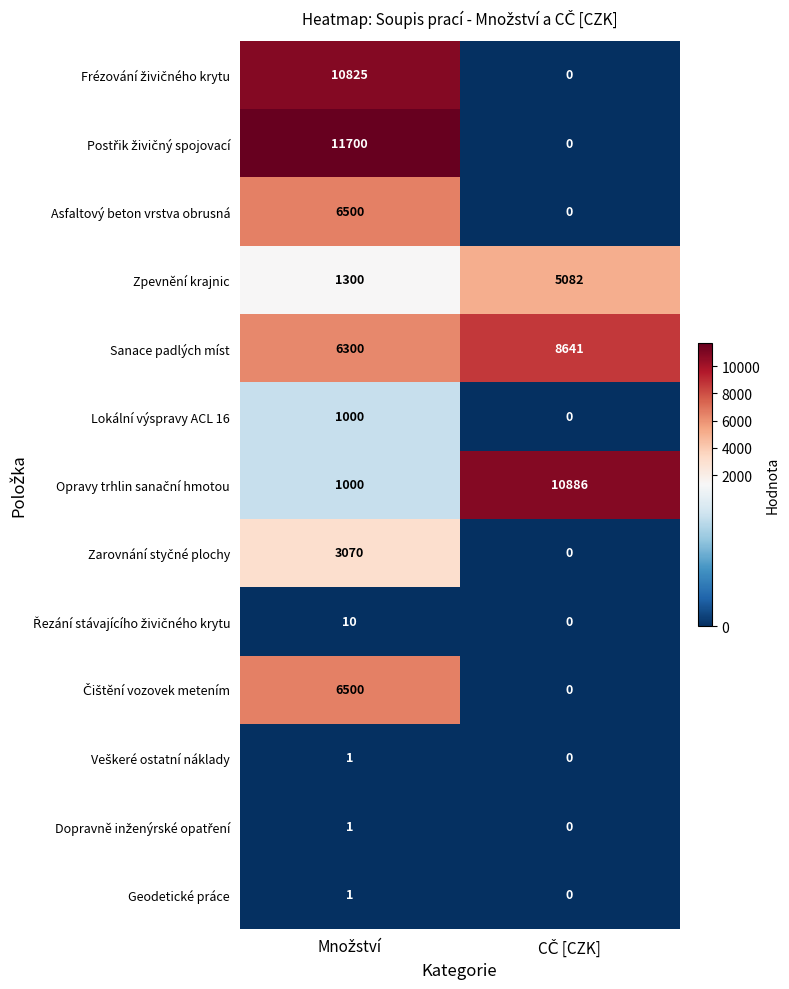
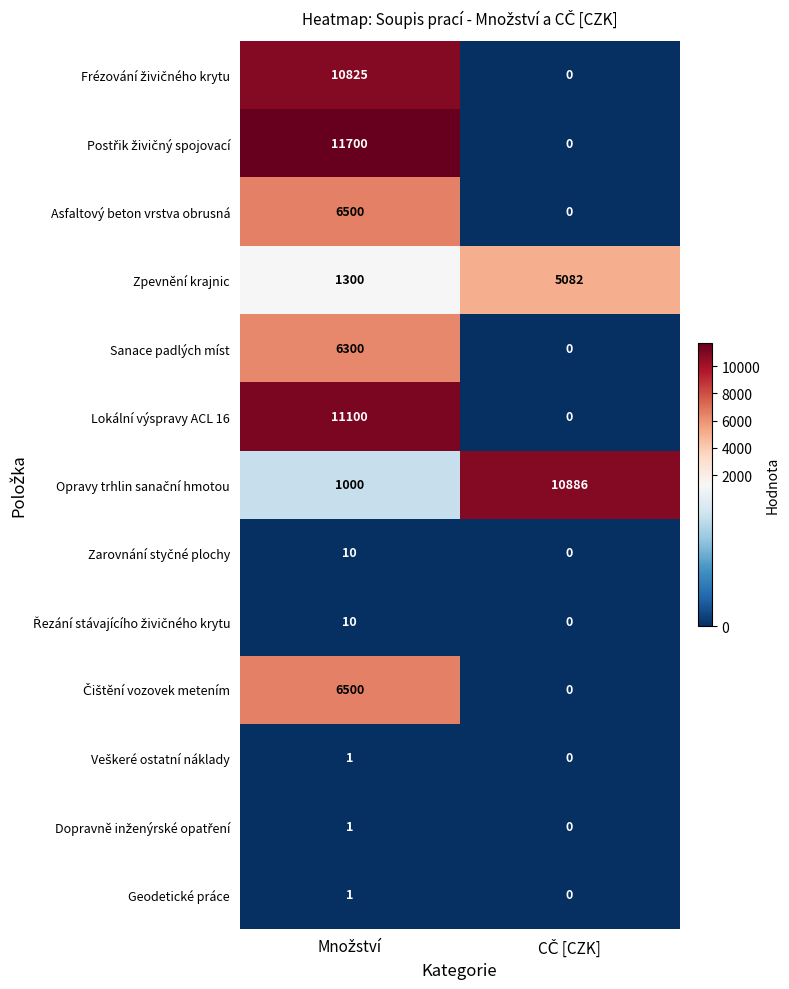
  {
    "Frézování živičného krytu": {
      "Množství": 10825,
      "CČ [CZK]": 0
    },
    "Postřik živičný spojovací": {
      "Množství": 11700,
      "CČ [CZK]": 0
    },
    "Asfaltový beton vrstva obrusná": {
      "Množství": 6500,
      "CČ [CZK]": 0
    },
    "Zpevnění krajnic": {
      "Množství": 1300,
      "CČ [CZK]": 5082
    },
    "Sanace padlých míst": {
      "Množství": 6300,
-     "CČ [CZK]": 8641
+     "CČ [CZK]": 0
    },
    "Lokální výspravy ACL 16": {
-     "Množství": 1000,
+     "Množství": 11100,
      "CČ [CZK]": 0
    },
    "Opravy trhlin sanační hmotou": {
      "Množství": 1000,
      "CČ [CZK]": 10886
    },
    "Zarovnání styčné plochy": {
-     "Množství": 3070,
+     "Množství": 10,
      "CČ [CZK]": 0
    },
    "Řezání stávajícího živičného krytu": {
      "Množství": 10,
      "CČ [CZK]": 0
    },
    "Čištění vozovek metením": {
      "Množství": 6500,
      "CČ [CZK]": 0
    },
    "Veškeré ostatní náklady": {
      "Množství": 1,
      "CČ [CZK]": 0
    },
    "Dopravně inženýrské opatření": {
      "Množství": 1,
      "CČ [CZK]": 0
    },
    "Geodetické práce": {
      "Množství": 1,
      "CČ [CZK]": 0
    }
  }
